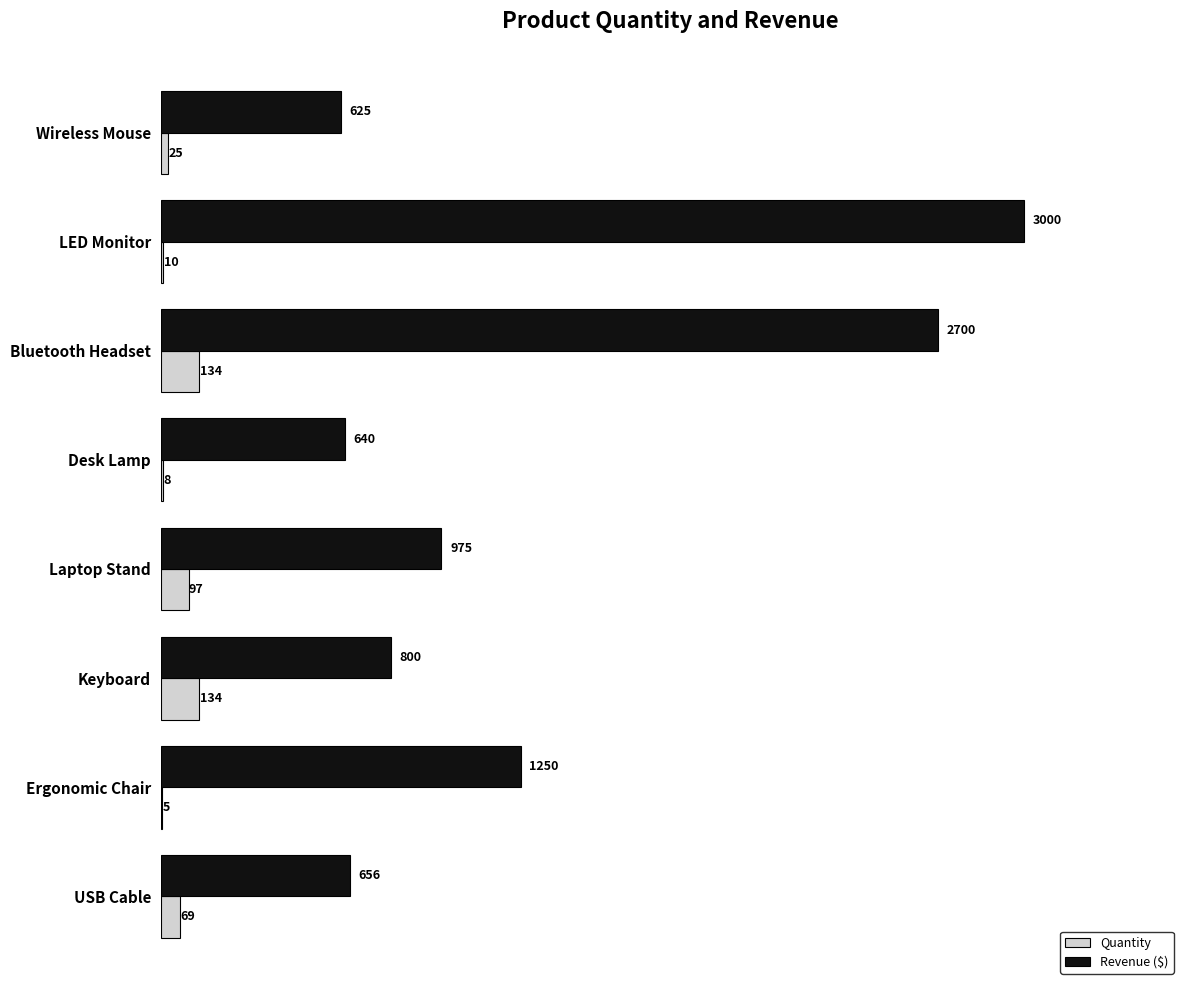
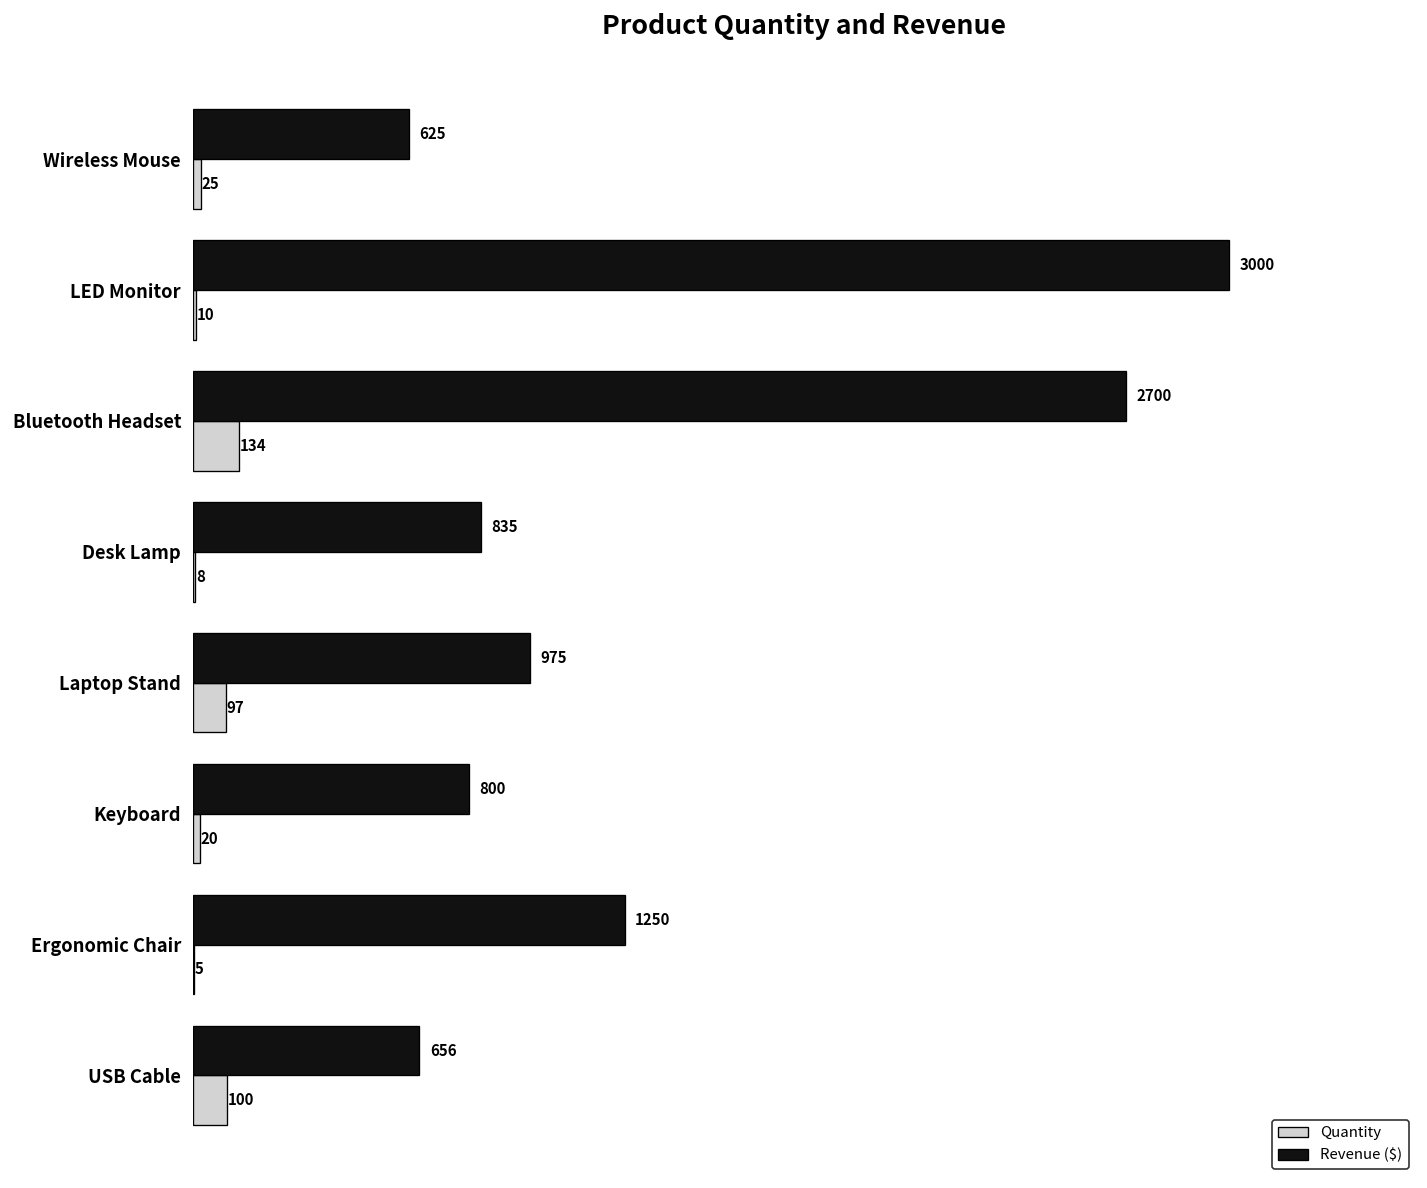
  {
    "Quantity": {
      "Wireless Mouse": 25,
      "LED Monitor": 10,
      "Bluetooth Headset": 134,
      "Desk Lamp": 8,
      "Laptop Stand": 97,
-     "Keyboard": 134,
+     "Keyboard": 20,
      "Ergonomic Chair": 5,
-     "USB Cable": 69
+     "USB Cable": 100
    },
    "Revenue ($)": {
      "Wireless Mouse": 625,
      "LED Monitor": 3000,
      "Bluetooth Headset": 2700,
-     "Desk Lamp": 640,
+     "Desk Lamp": 835,
      "Laptop Stand": 975,
      "Keyboard": 800,
      "Ergonomic Chair": 1250,
      "USB Cable": 656
    }
  }
